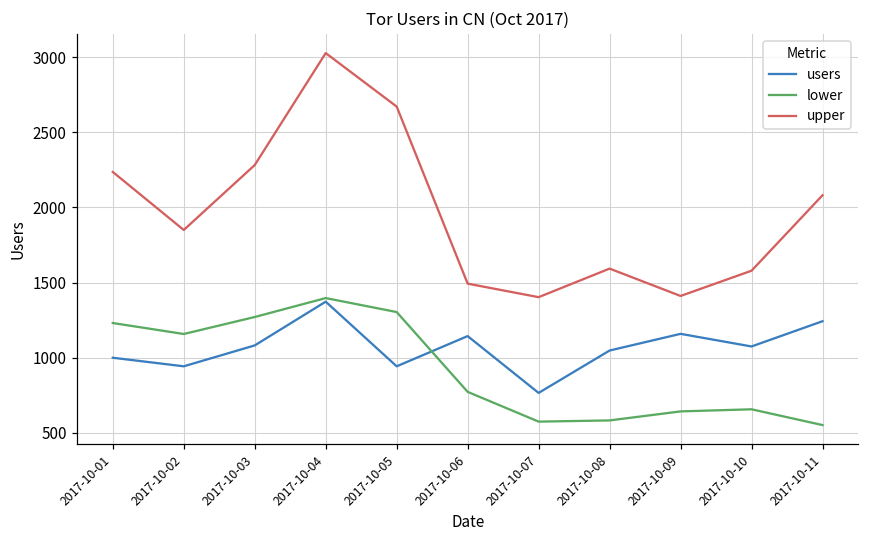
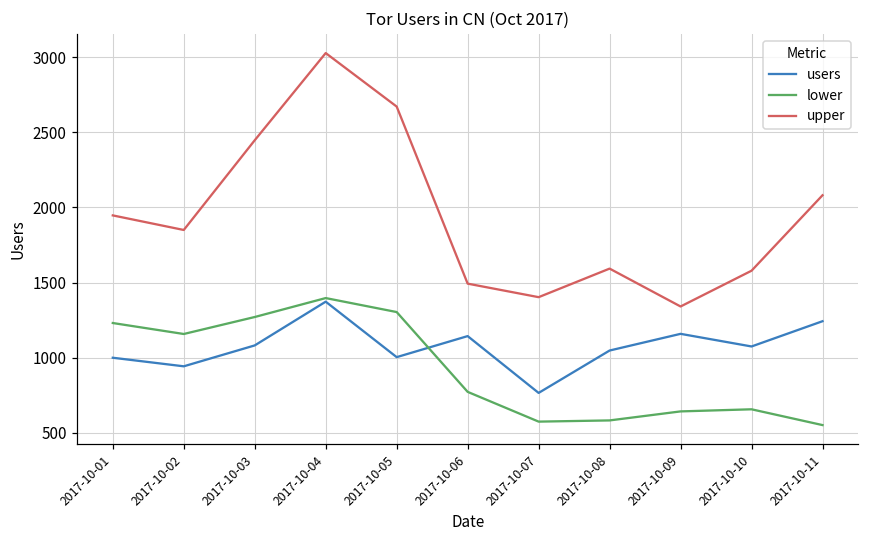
  {
    "users": {
      "2017-10-01": 1000,
      "2017-10-02": 940,
      "2017-10-03": 1080,
      "2017-10-04": 1370,
-     "2017-10-05": 940,
+     "2017-10-05": 1000,
      "2017-10-06": 1140,
      "2017-10-07": 770,
      "2017-10-08": 1050,
      "2017-10-09": 1160,
      "2017-10-10": 1080,
      "2017-10-11": 1240
    },
    "lower": {
      "2017-10-01": 1230,
      "2017-10-02": 1160,
      "2017-10-03": 1270,
      "2017-10-04": 1400,
      "2017-10-05": 1300,
      "2017-10-06": 770,
      "2017-10-07": 580,
      "2017-10-08": 580,
      "2017-10-09": 640,
      "2017-10-10": 660,
      "2017-10-11": 550
    },
    "upper": {
-     "2017-10-01": 2240,
+     "2017-10-01": 1950,
      "2017-10-02": 1850,
-     "2017-10-03": 2280,
+     "2017-10-03": 2450,
      "2017-10-04": 3030,
      "2017-10-05": 2670,
      "2017-10-06": 1490,
      "2017-10-07": 1400,
      "2017-10-08": 1590,
-     "2017-10-09": 1410,
+     "2017-10-09": 1340,
      "2017-10-10": 1580,
      "2017-10-11": 2080
    }
  }
